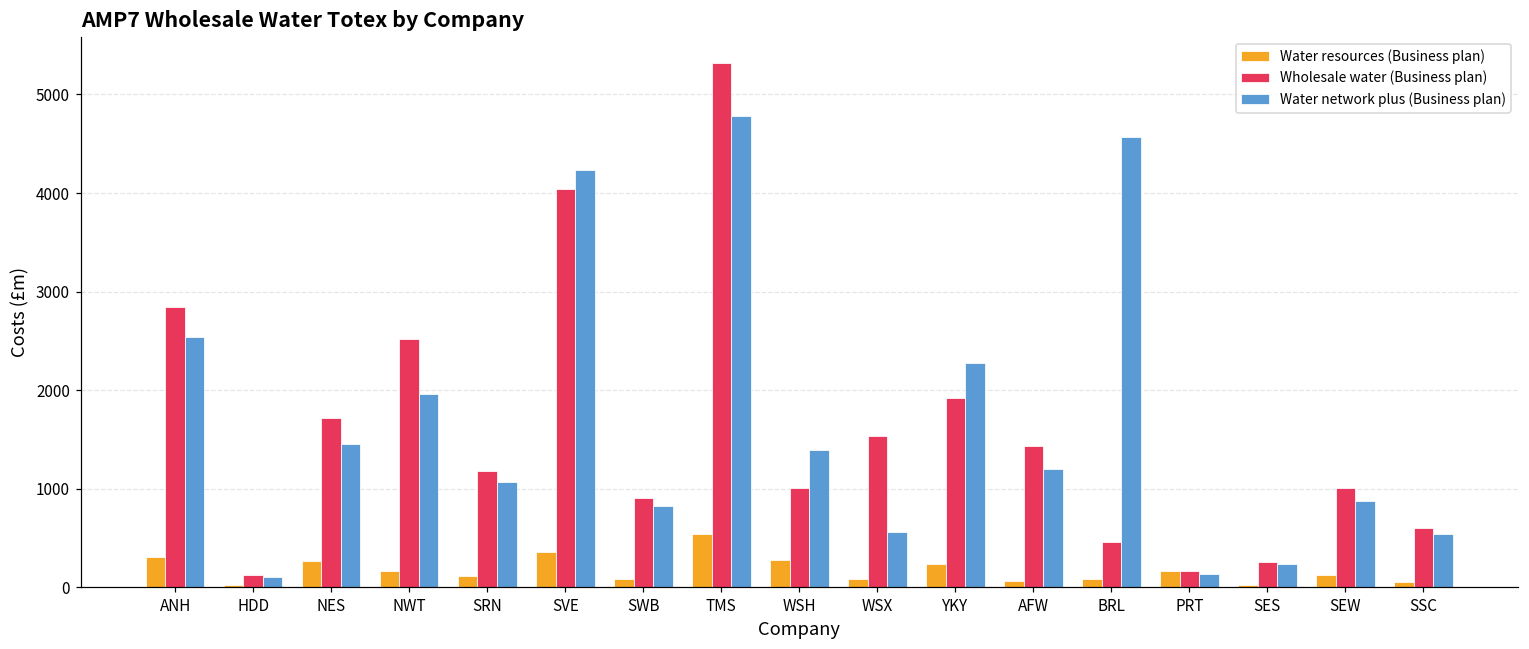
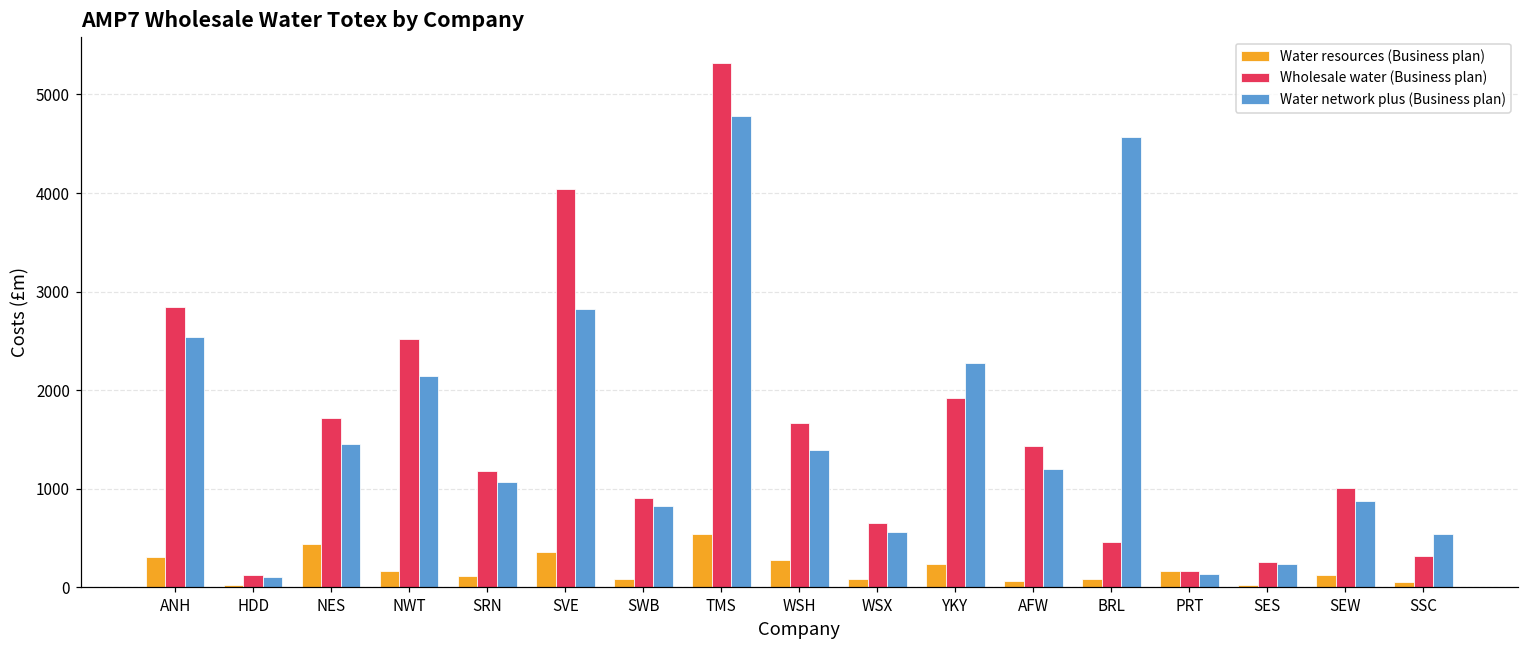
  {
    "Water resources (Business plan)": {
      "ANH": 300,
-     "NES": 300,
+     "NES": 400,
      "NWT": 200,
      "SRN": 100,
      "SVE": 400,
      "SWB": 100,
      "TMS": 500,
      "WSH": 300,
      "WSX": 100,
      "YKY": 200,
      "AFW": 100,
      "BRL": 100,
      "PRT": 200,
      "SEW": 100,
      "SSC": 100
    },
    "Wholesale water (Business plan)": {
      "ANH": 2800,
      "HDD": 100,
      "NES": 1700,
      "NWT": 2500,
      "SRN": 1200,
      "SVE": 4000,
      "SWB": 900,
      "TMS": 5300,
-     "WSH": 1000,
-     "WSX": 1500,
+     "WSH": 1700,
+     "WSX": 600,
      "YKY": 1900,
      "AFW": 1400,
      "BRL": 500,
      "PRT": 200,
      "SES": 300,
      "SEW": 1000,
-     "SSC": 600
+     "SSC": 300
    },
    "Water network plus (Business plan)": {
      "ANH": 2500,
      "HDD": 100,
      "NES": 1500,
-     "NWT": 2000,
+     "NWT": 2100,
      "SRN": 1100,
-     "SVE": 4200,
+     "SVE": 2800,
      "SWB": 800,
      "TMS": 4800,
      "WSH": 1400,
      "WSX": 600,
      "YKY": 2300,
      "AFW": 1200,
      "BRL": 4600,
      "PRT": 100,
      "SES": 200,
      "SEW": 900,
      "SSC": 500
    }
  }
